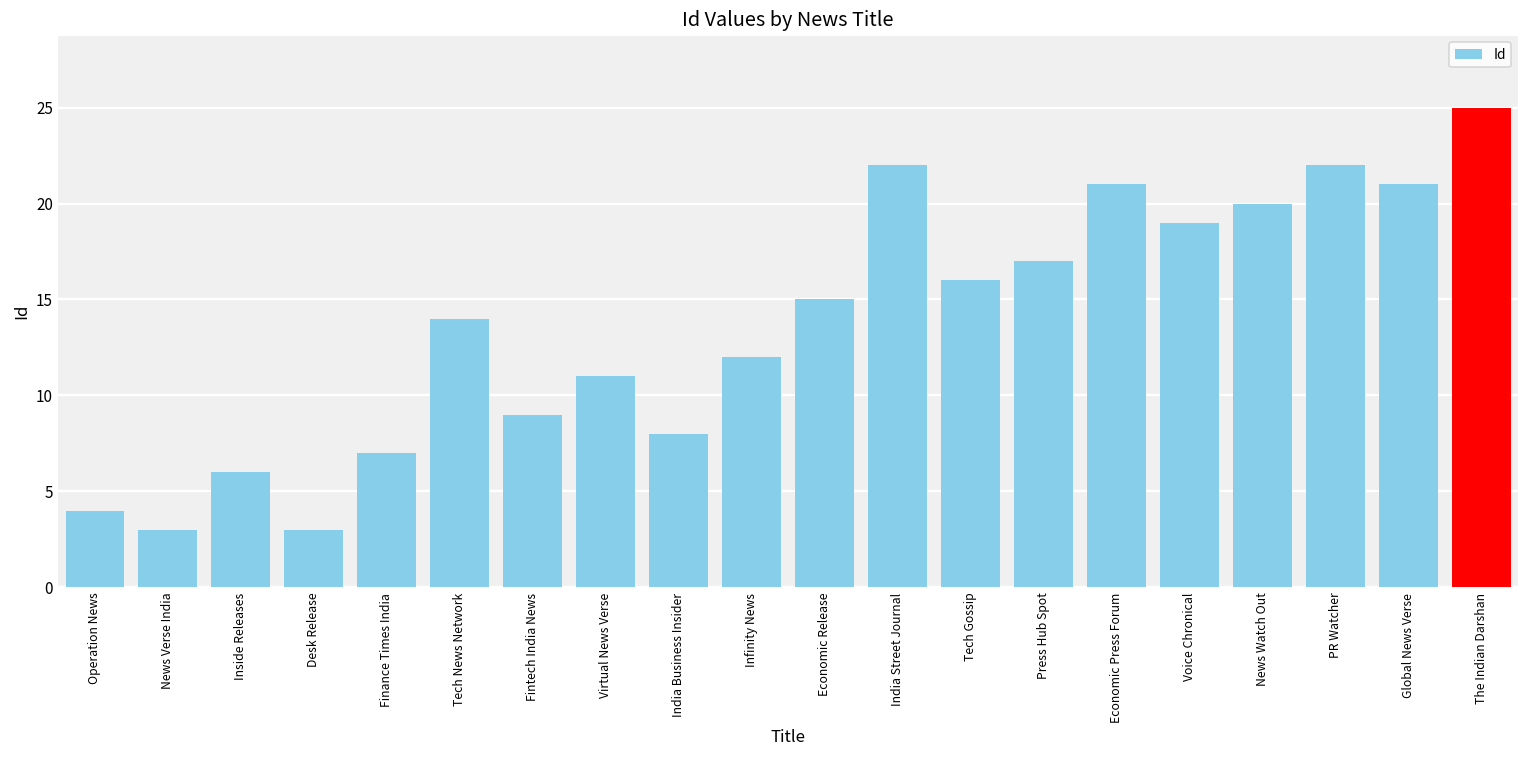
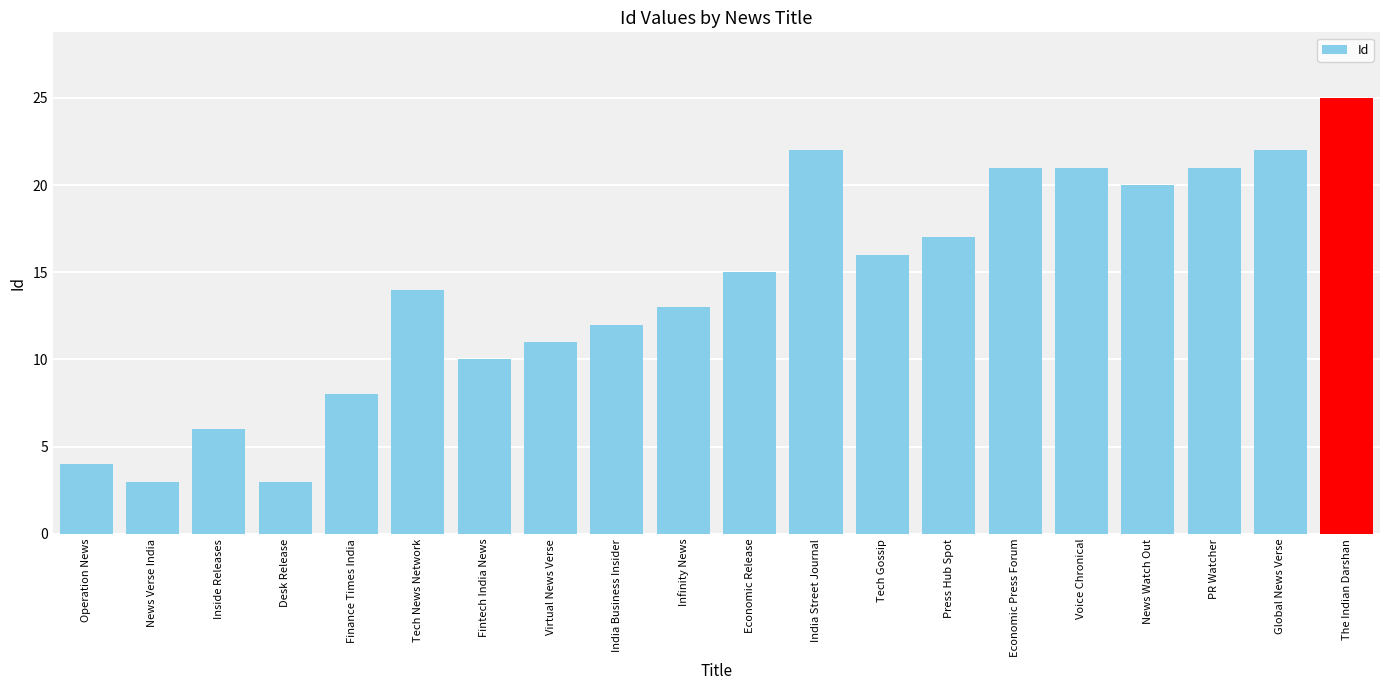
  {
    "Operation News": 4,
    "News Verse India": 3,
    "Inside Releases": 6,
    "Desk Release": 3,
-   "Finance Times India": 7,
+   "Finance Times India": 8,
    "Tech News Network": 14,
-   "Fintech India News": 9,
+   "Fintech India News": 10,
    "Virtual News Verse": 11,
-   "India Business Insider": 8,
-   "Infinity News": 12,
+   "India Business Insider": 12,
+   "Infinity News": 13,
    "Economic Release": 15,
    "India Street Journal": 22,
    "Tech Gossip": 16,
    "Press Hub Spot": 17,
    "Economic Press Forum": 21,
-   "Voice Chronical": 19,
+   "Voice Chronical": 21,
    "News Watch Out": 20,
-   "PR Watcher": 22,
-   "Global News Verse": 21,
+   "PR Watcher": 21,
+   "Global News Verse": 22,
    "The Indian Darshan": 25
  }
